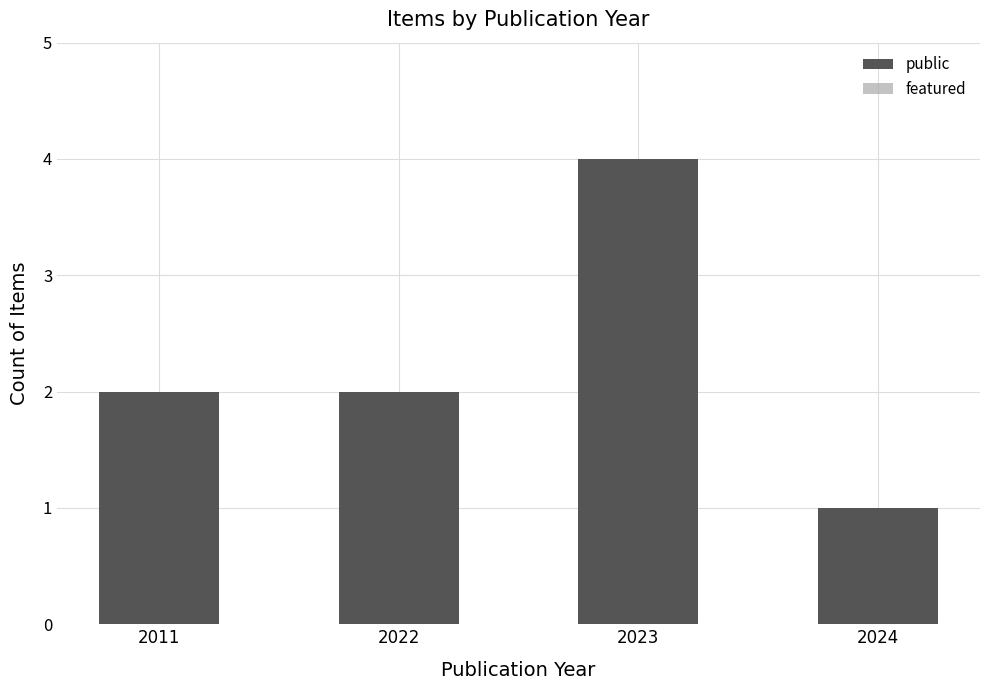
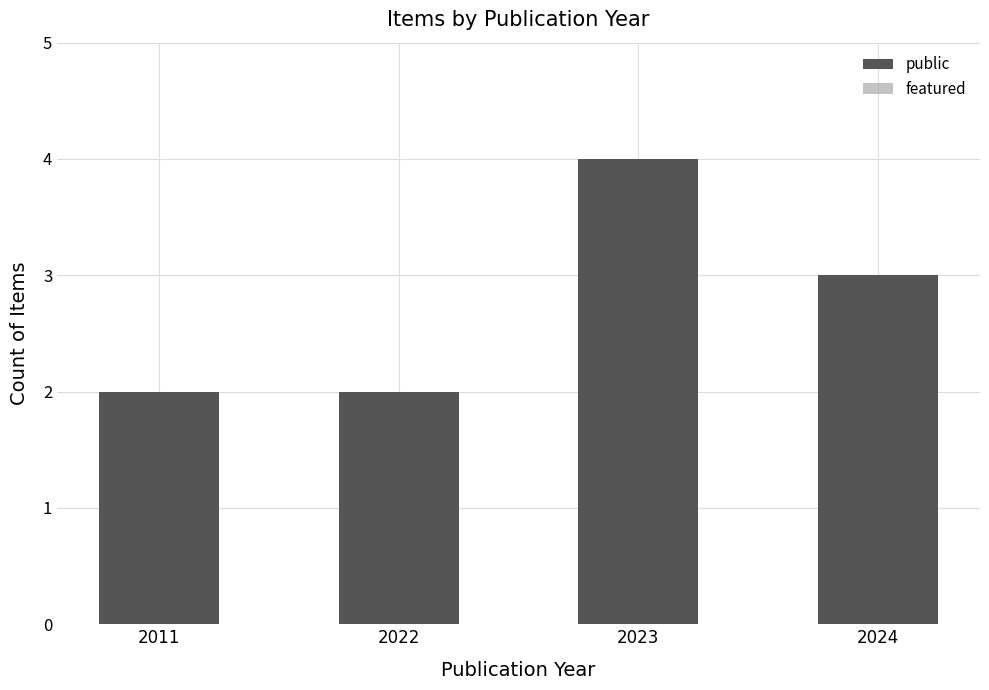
  {
    "public": {
      "2011": 2,
      "2022": 2,
      "2023": 4,
-     "2024": 1
+     "2024": 3
    },
    "featured": {
      "2011": 0,
      "2022": 0,
      "2023": 0,
      "2024": 0
    }
  }
